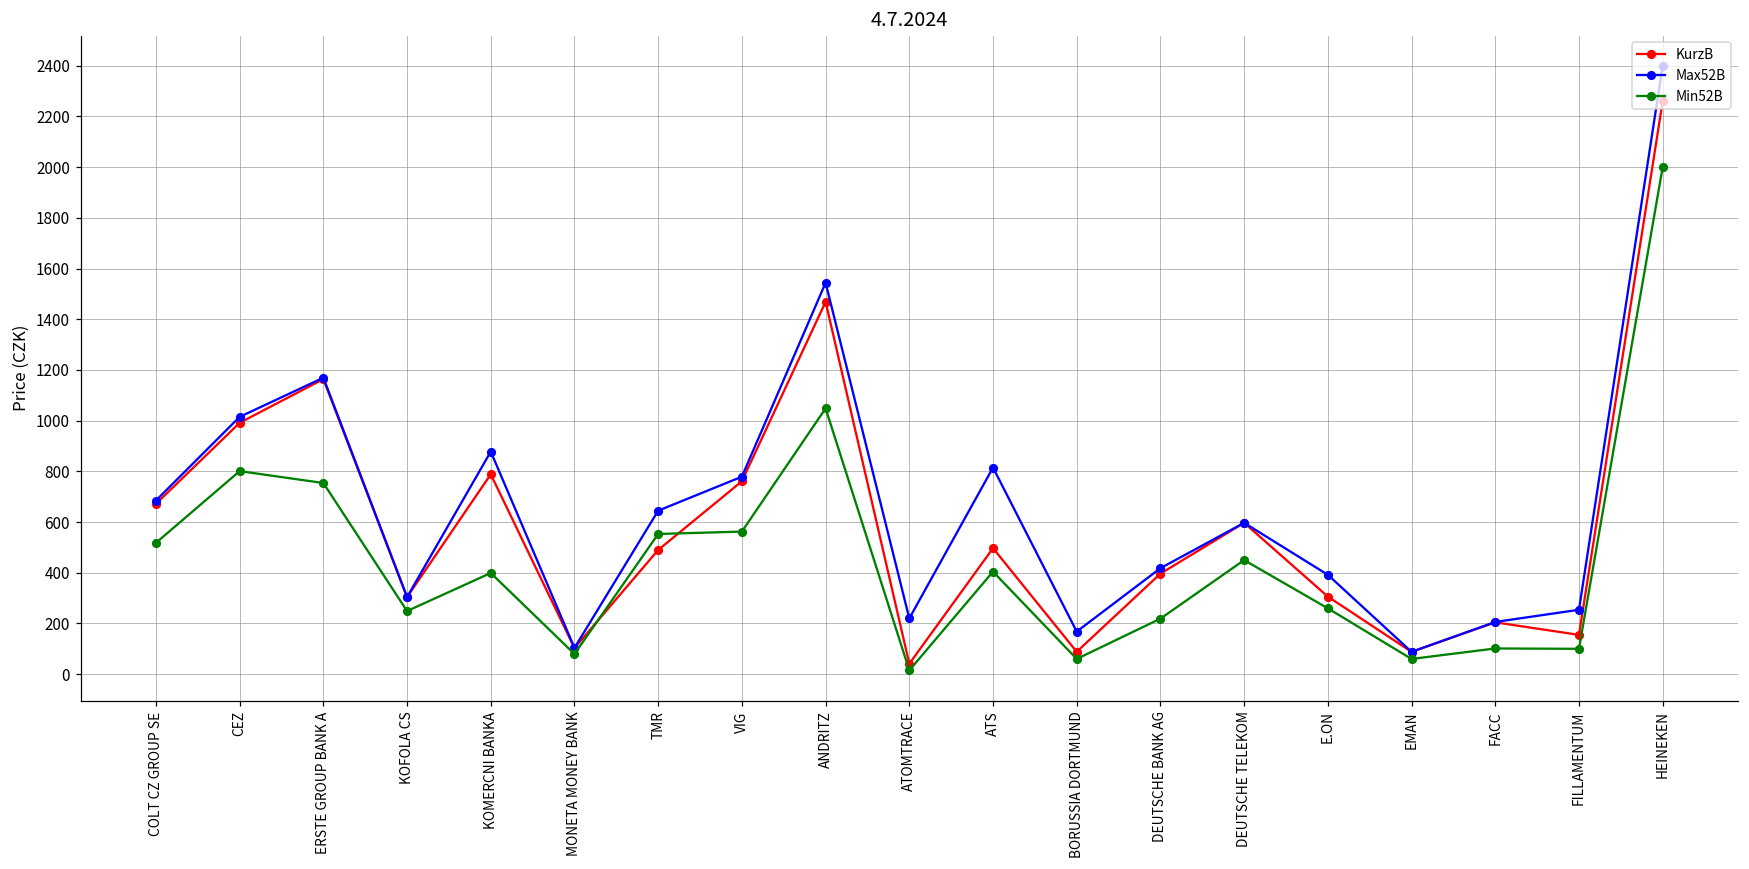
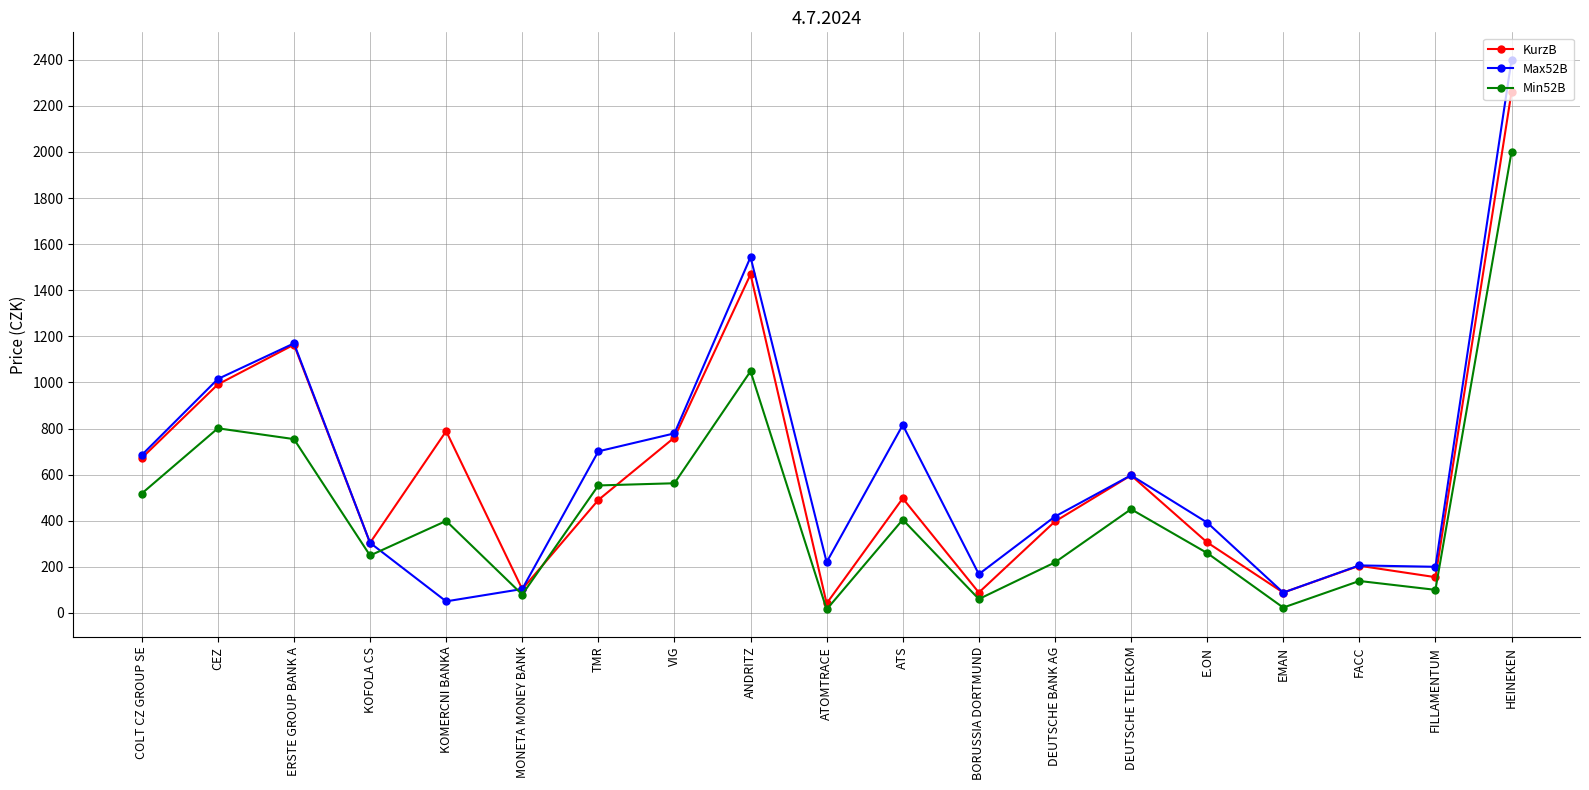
  {
    "KurzB": {
      "COLT CZ GROUP SE": 670,
      "CEZ": 990,
      "KOMERCNI BANKA": 790,
      "TMR": 490,
      "VIG": 760,
      "ANDRITZ": 1470,
      "ATOMTRACE": 40,
      "ATS": 500,
      "BORUSSIA DORTMUND": 90,
      "DEUTSCHE BANK AG": 400,
      "E.ON": 310,
      "FILLAMENTUM": 160
    },
    "Max52B": {
      "COLT CZ GROUP SE": 690,
      "CEZ": 1020,
-     "KOMERCNI BANKA": 880,
-     "TMR": 650,
+     "KOMERCNI BANKA": 50,
+     "TMR": 700,
      "VIG": 780,
      "ANDRITZ": 1540,
      "ATOMTRACE": 220,
      "ATS": 820,
      "BORUSSIA DORTMUND": 170,
      "DEUTSCHE BANK AG": 420,
      "E.ON": 390,
-     "FILLAMENTUM": 250
+     "FILLAMENTUM": 200
    },
    "Min52B": {
      "COLT CZ GROUP SE": 520,
      "CEZ": 800,
      "ERSTE GROUP BANK A": 750,
      "KOFOLA CS": 250,
      "KOMERCNI BANKA": 400,
      "MONETA MONEY BANK": 80,
      "TMR": 550,
      "VIG": 560,
      "ANDRITZ": 1050,
      "ATOMTRACE": 20,
      "ATS": 400,
      "BORUSSIA DORTMUND": 60,
      "DEUTSCHE BANK AG": 220,
      "DEUTSCHE TELEKOM": 450,
      "E.ON": 260,
-     "EMAN": 60,
-     "FACC": 100,
+     "EMAN": 20,
+     "FACC": 140,
      "FILLAMENTUM": 100,
      "HEINEKEN": 2000
    }
  }
